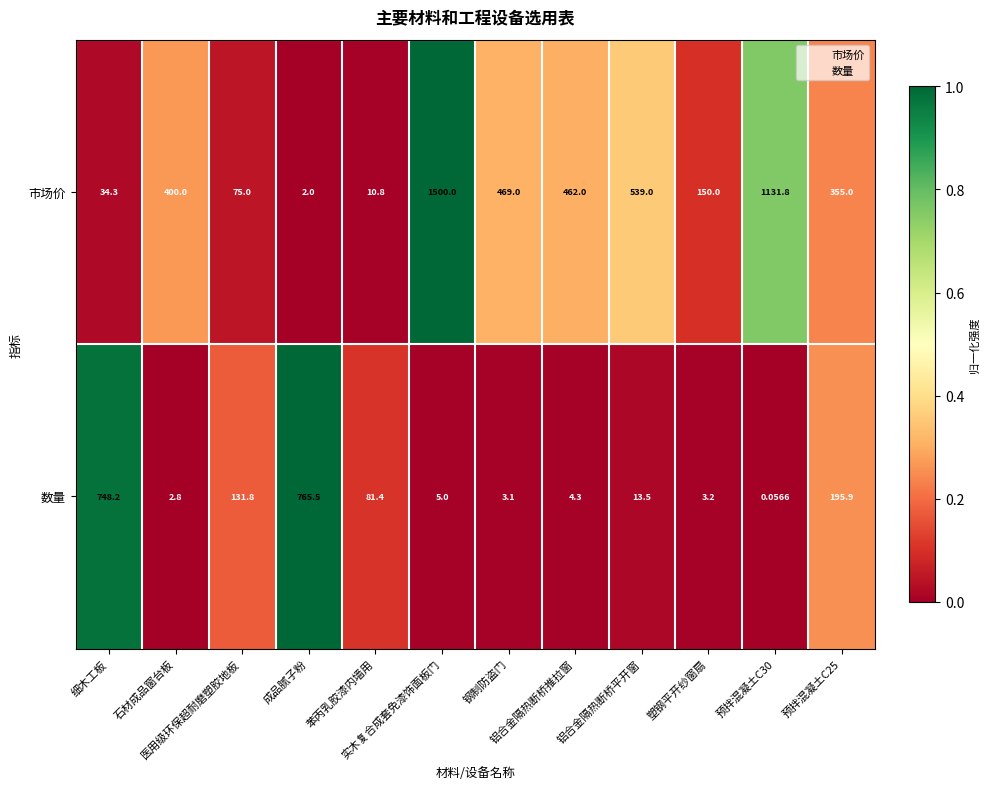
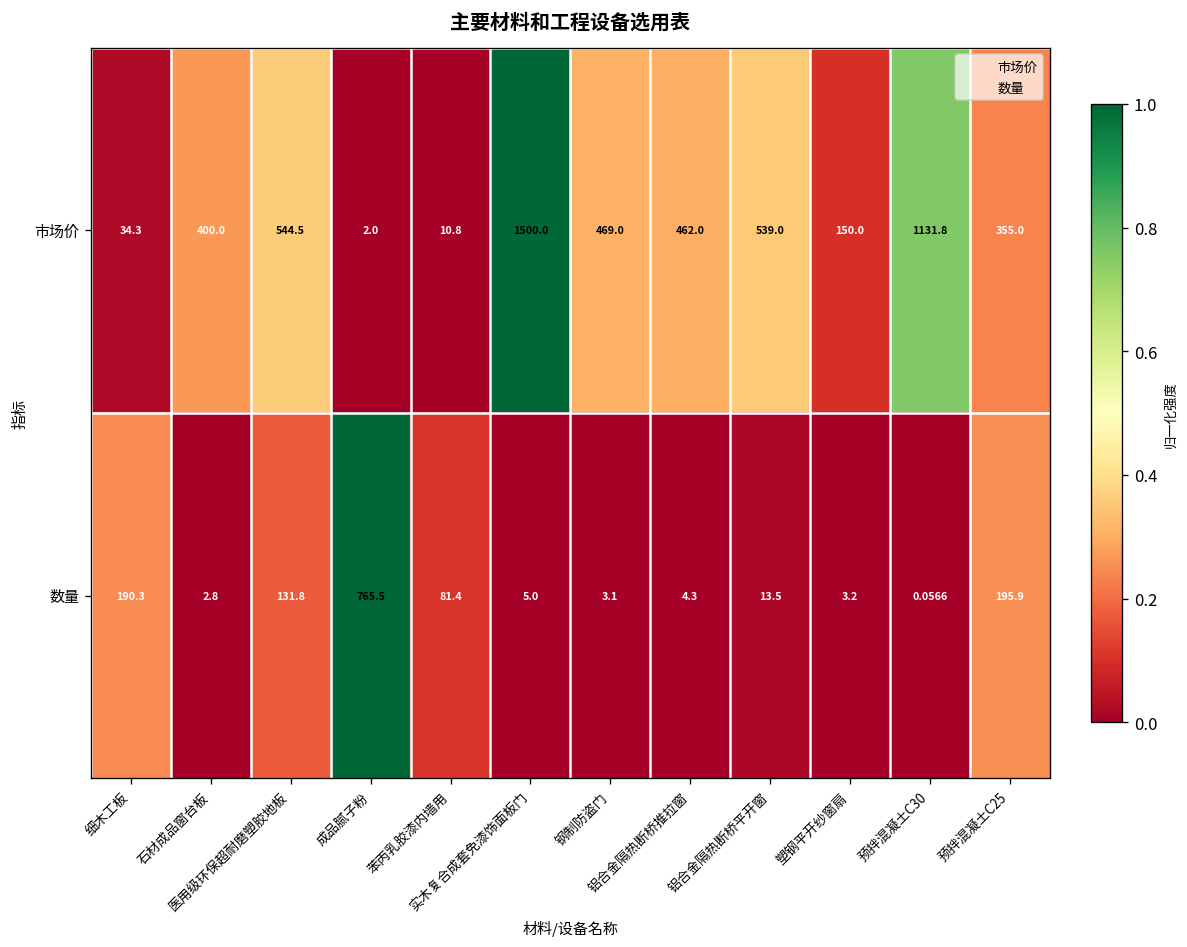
  {
    "市场价": {
      "细木工板": 34.3,
      "石材成品窗台板": 400.0,
-     "医用级环保超耐磨塑胶地板": 75.0,
+     "医用级环保超耐磨塑胶地板": 544.5,
      "成品腻子粉": 2.0,
      "苯丙乳胶漆内墙用": 10.8,
      "实木复合成套免漆饰面板门": 1500.0,
      "钢制防盗门": 469.0,
      "铝合金隔热断桥推拉窗": 462.0,
      "铝合金隔热断桥平开窗": 539.0,
      "塑钢平开纱窗扇": 150.0,
      "预拌混凝土C30": 1131.8,
      "预拌混凝土C25": 355.0
    },
    "数量": {
-     "细木工板": 748.2,
+     "细木工板": 190.3,
      "石材成品窗台板": 2.8,
      "医用级环保超耐磨塑胶地板": 131.8,
      "成品腻子粉": 765.5,
      "苯丙乳胶漆内墙用": 81.4,
      "实木复合成套免漆饰面板门": 5.0,
      "钢制防盗门": 3.1,
      "铝合金隔热断桥推拉窗": 4.3,
      "铝合金隔热断桥平开窗": 13.5,
      "塑钢平开纱窗扇": 3.2,
      "预拌混凝土C30": 0.0566,
      "预拌混凝土C25": 195.9
    }
  }
